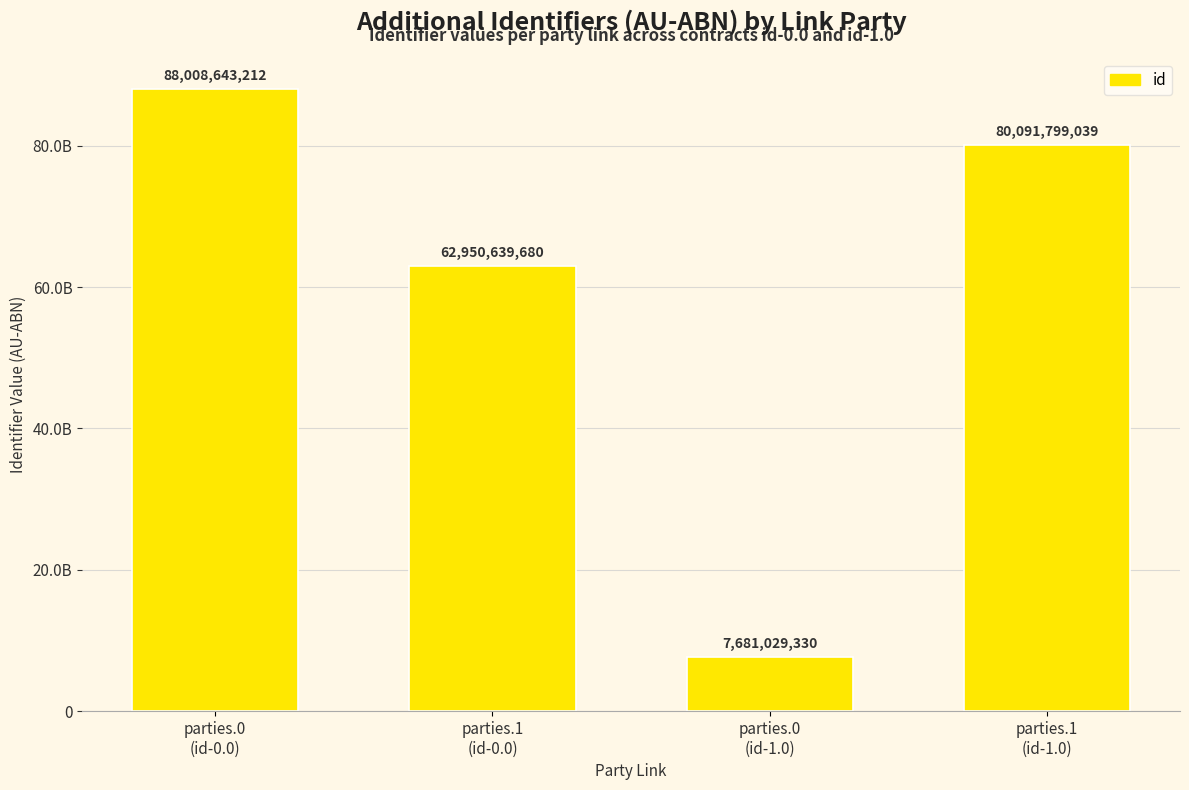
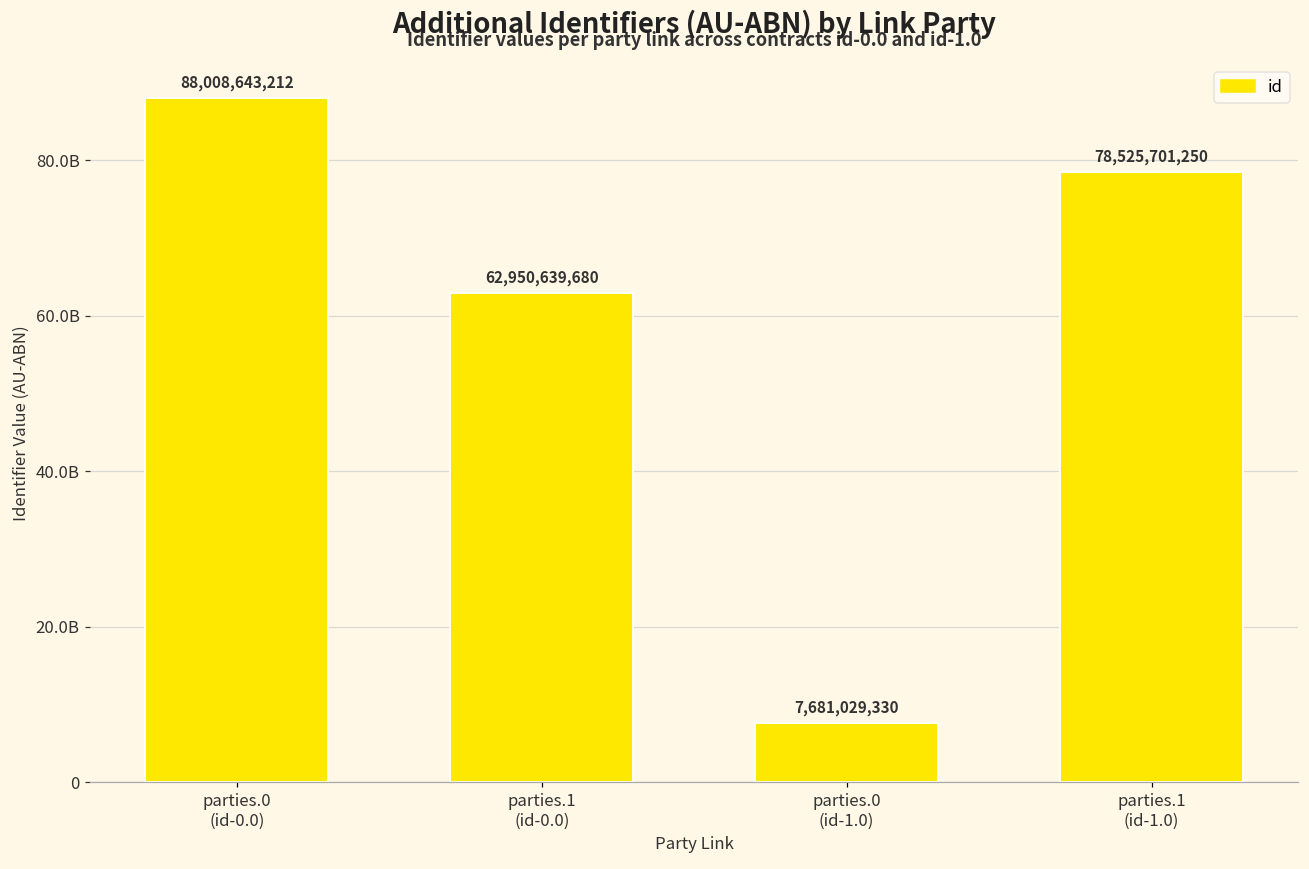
  {
    "parties.0 (id-0.0)": "88,008,643,212",
    "parties.1 (id-0.0)": "62,950,639,680",
    "parties.0 (id-1.0)": "7,681,029,330",
-   "parties.1 (id-1.0)": "80,091,799,039"
+   "parties.1 (id-1.0)": "78,525,701,250"
  }
